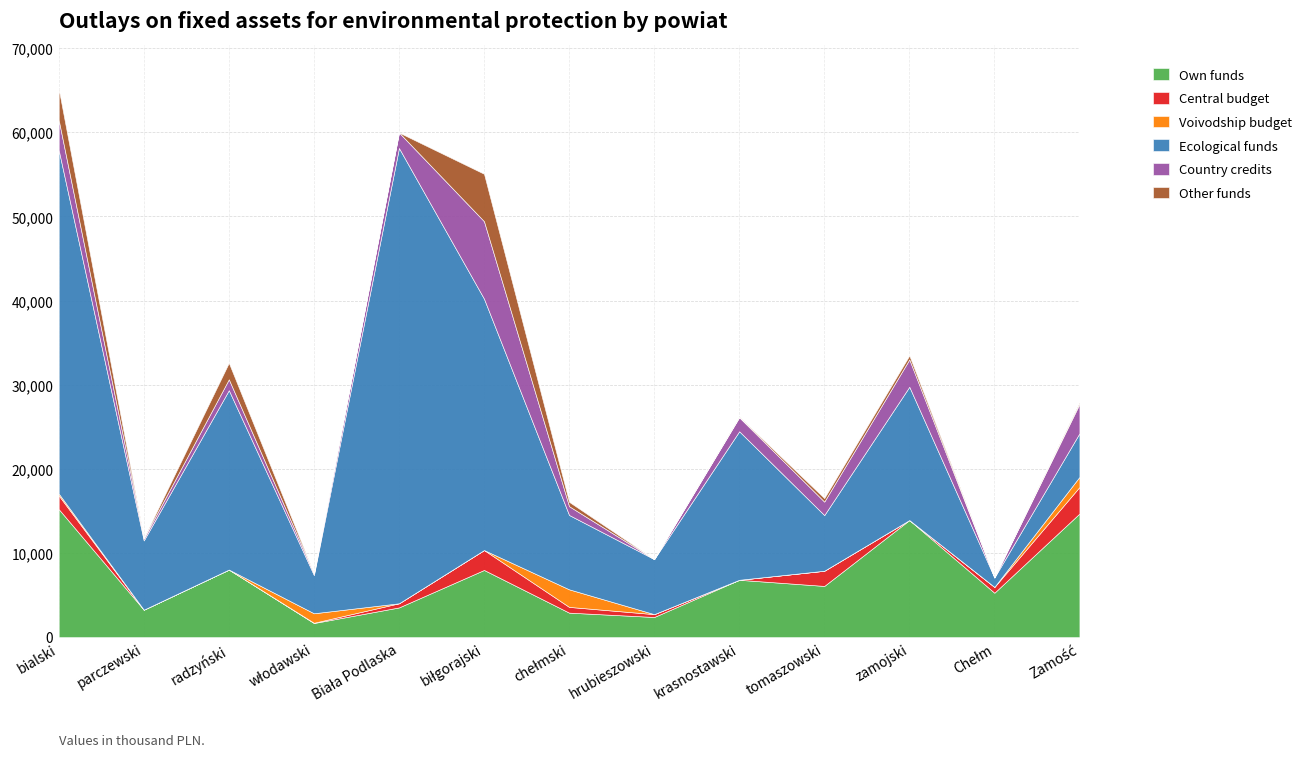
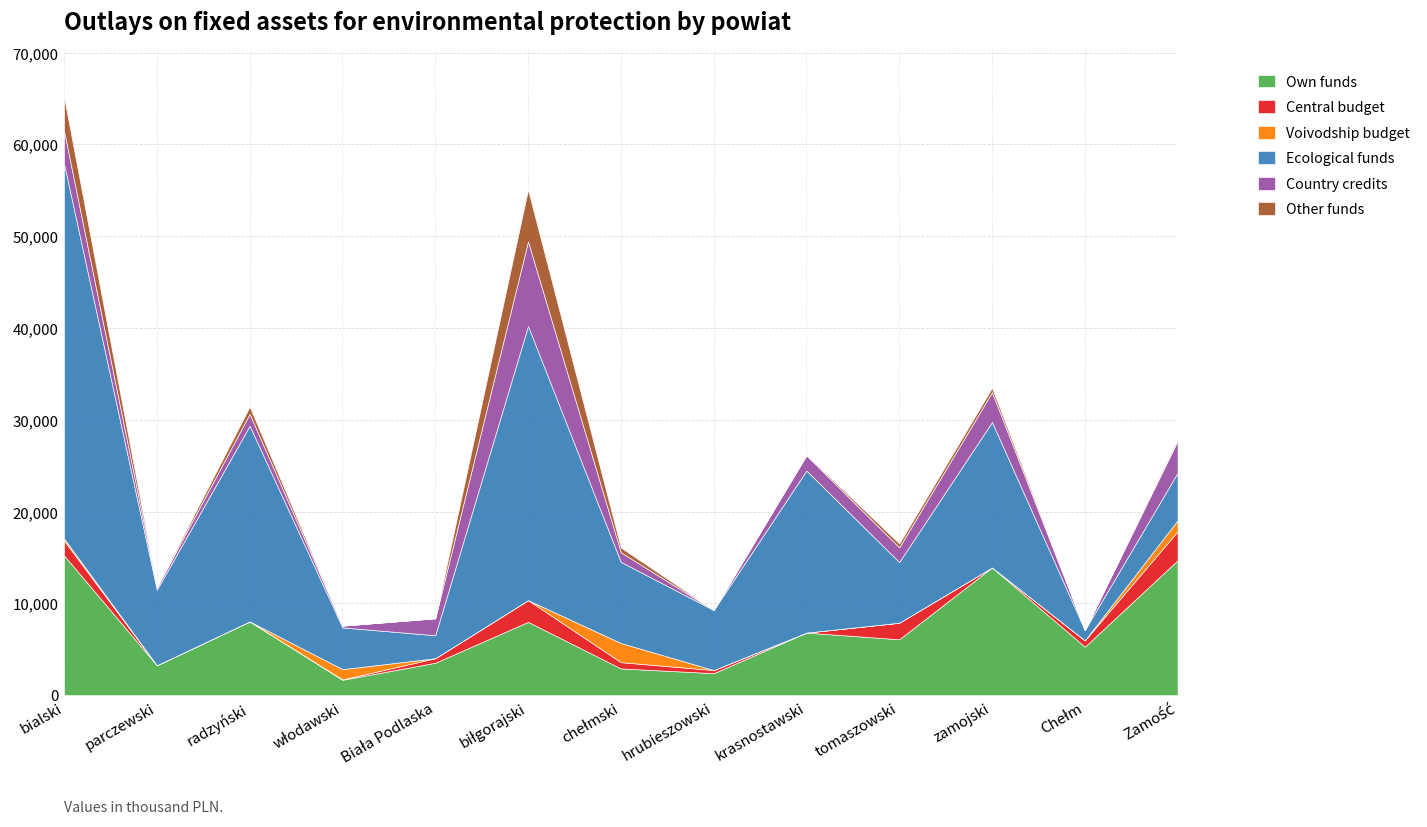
  {
    "Own funds": {
      "bialski": "15,000",
      "Biała Podlaska": "4,000",
      "biłgorajski": "8,000",
      "chełmski": "3,000",
      "hrubieszowski": "2,000",
      "tomaszowski": "6,000",
      "Chełm": "5,000",
      "Zamość": "15,000"
    },
    "Central budget": {
      "chełmski": "1,000",
      "Zamość": "3,000"
    },
    "Voivodship budget": {
      "włodawski": "1,000",
      "chełmski": "2,000",
      "Zamość": "1,000"
    },
    "Ecological funds": {
      "bialski": "41,000",
      "radzyński": "21,000",
-     "Biała Podlaska": "54,000",
+     "Biała Podlaska": "3,000",
      "biłgorajski": "30,000",
      "chełmski": "9,000",
      "krasnostawski": "18,000",
      "tomaszowski": "7,000",
      "zamojski": "16,000",
      "Zamość": "5,000"
    },
    "Country credits": {
      "bialski": "4,000",
      "radzyński": "1,000",
      "biłgorajski": "9,000",
      "chełmski": "1,000",
      "tomaszowski": "2,000",
      "zamojski": "3,000"
    },
    "Other funds": {
      "bialski": "4,000",
-     "radzyński": "2,000",
+     "radzyński": "1,000",
      "biłgorajski": "6,000",
      "chełmski": "1,000",
      "tomaszowski": "0",
      "zamojski": "0"
    }
  }
